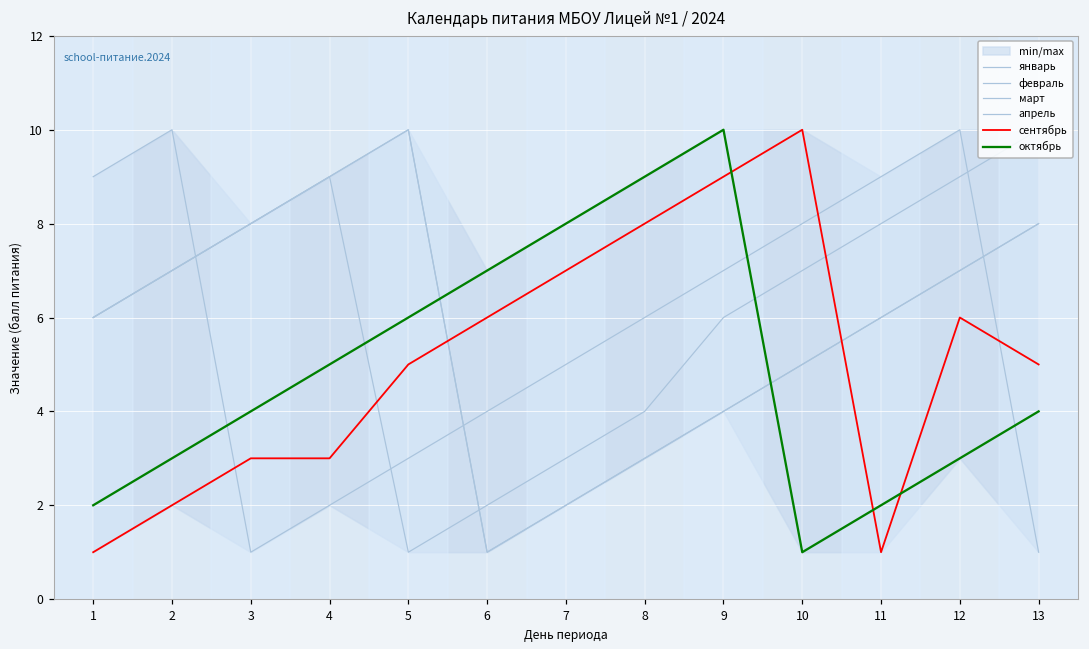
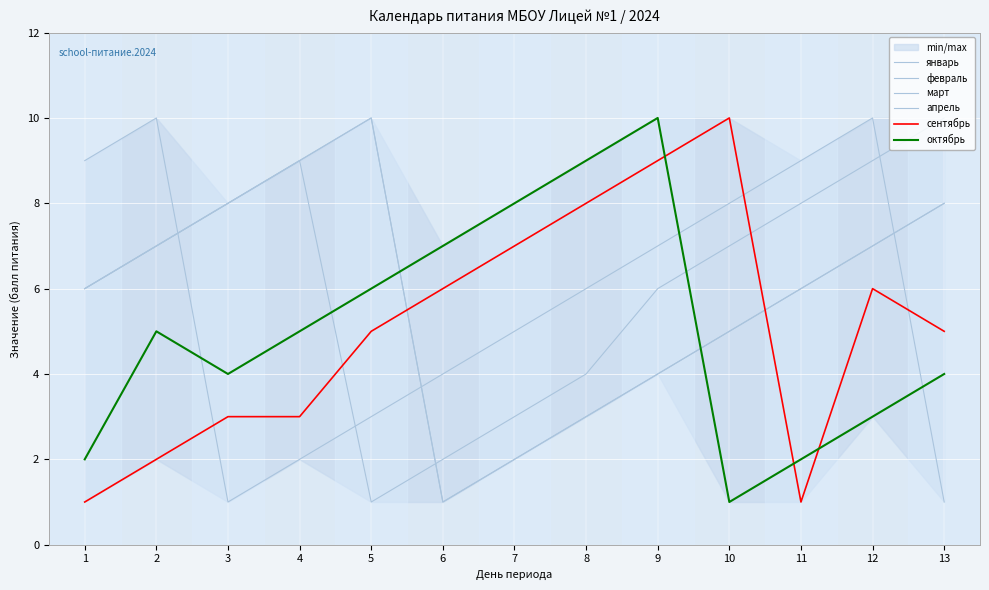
  {
    "сентябрь": {
      "1": 1,
      "2": 2,
      "3": 3,
      "4": 3,
      "5": 5,
      "6": 6,
      "7": 7,
      "8": 8,
      "9": 9,
      "11": 1,
      "12": 6,
      "13": 5
    },
    "октябрь": {
      "1": 2,
-     "2": 3,
+     "2": 5,
      "3": 4,
      "4": 5,
      "5": 6,
      "10": 1,
      "11": 2,
      "12": 3,
      "13": 4
    }
  }
